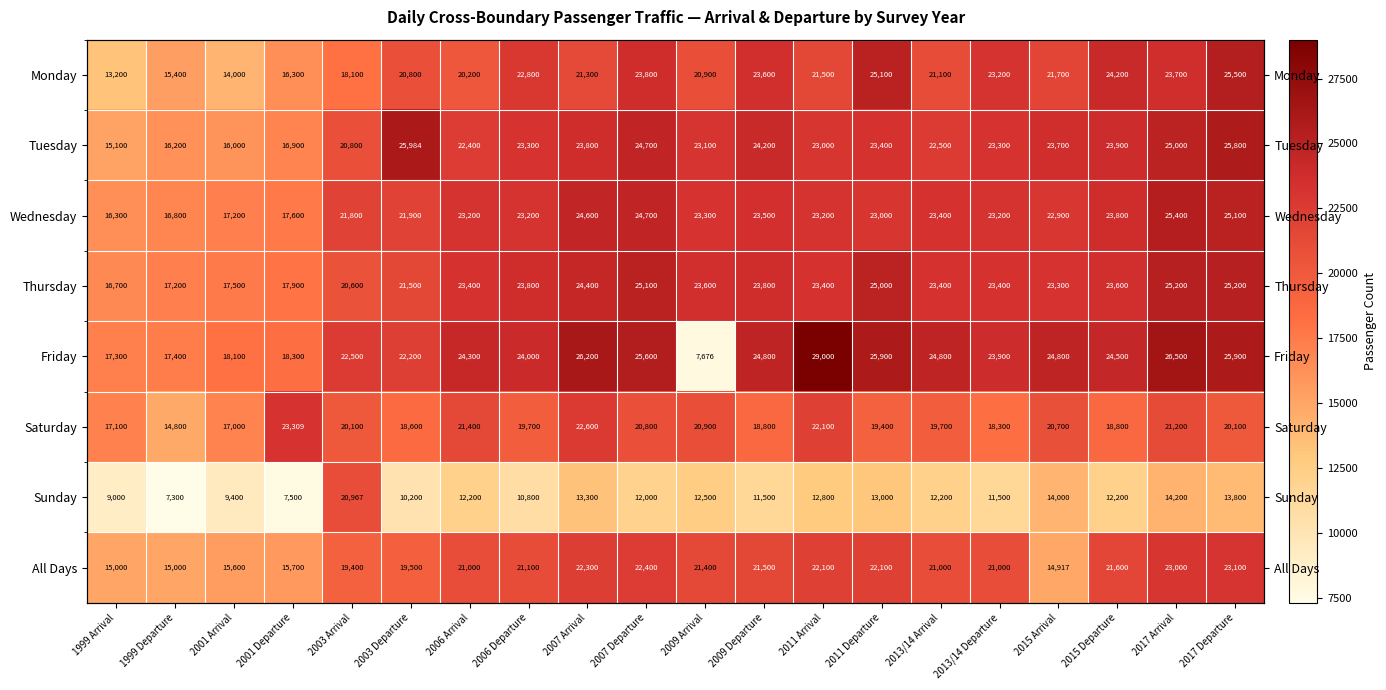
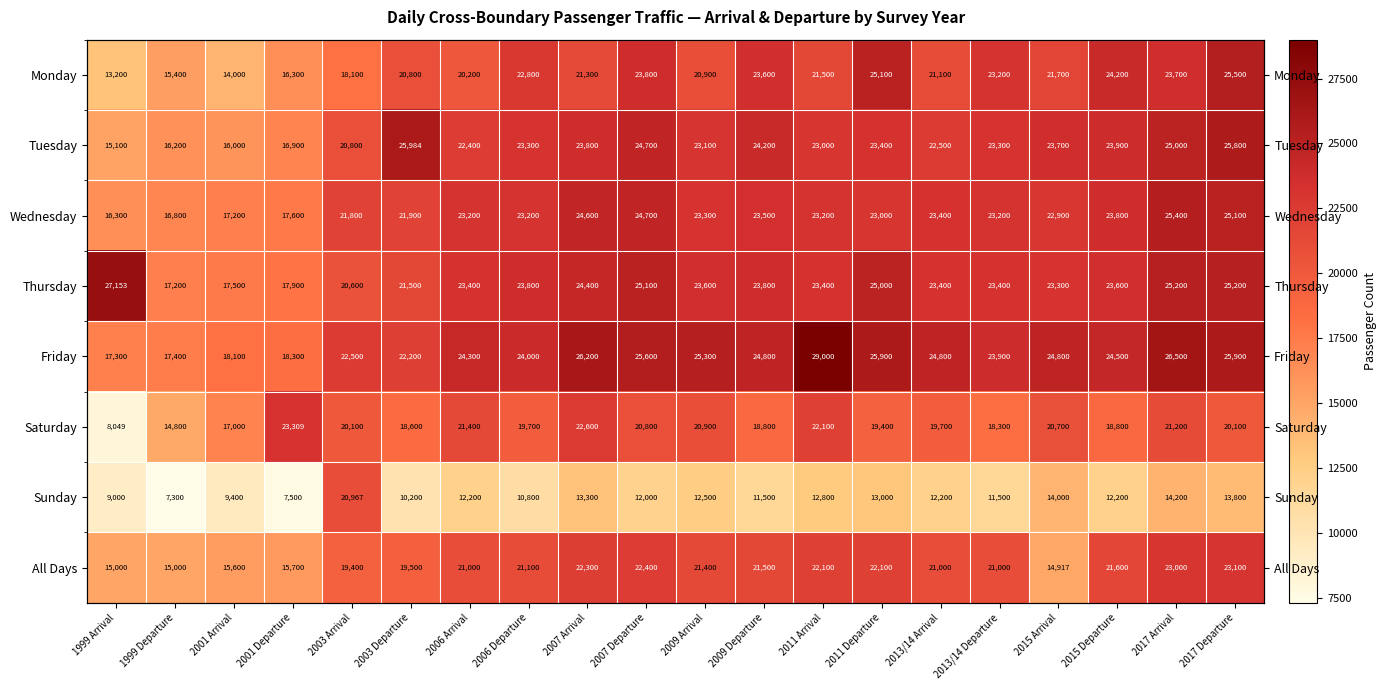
  {
    "Monday": {
      "1999 Arrival": "13,200",
      "1999 Departure": "15,400",
      "2001 Arrival": "14,000",
      "2001 Departure": "16,300",
      "2003 Arrival": "18,100",
      "2003 Departure": "20,800",
      "2006 Arrival": "20,200",
      "2006 Departure": "22,800",
      "2007 Arrival": "21,300",
      "2007 Departure": "23,800",
      "2009 Arrival": "20,900",
      "2009 Departure": "23,600",
      "2011 Arrival": "21,500",
      "2011 Departure": "25,100",
      "2013/14 Arrival": "21,100",
      "2013/14 Departure": "23,200",
      "2015 Arrival": "21,700",
      "2015 Departure": "24,200",
      "2017 Arrival": "23,700",
      "2017 Departure": "25,500"
    },
    "Tuesday": {
      "1999 Arrival": "15,100",
      "1999 Departure": "16,200",
      "2001 Arrival": "16,000",
      "2001 Departure": "16,900",
      "2003 Arrival": "20,800",
      "2003 Departure": "25,984",
      "2006 Arrival": "22,400",
      "2006 Departure": "23,300",
      "2007 Arrival": "23,800",
      "2007 Departure": "24,700",
      "2009 Arrival": "23,100",
      "2009 Departure": "24,200",
      "2011 Arrival": "23,000",
      "2011 Departure": "23,400",
      "2013/14 Arrival": "22,500",
      "2013/14 Departure": "23,300",
      "2015 Arrival": "23,700",
      "2015 Departure": "23,900",
      "2017 Arrival": "25,000",
      "2017 Departure": "25,800"
    },
    "Wednesday": {
      "1999 Arrival": "16,300",
      "1999 Departure": "16,800",
      "2001 Arrival": "17,200",
      "2001 Departure": "17,600",
      "2003 Arrival": "21,800",
      "2003 Departure": "21,900",
      "2006 Arrival": "23,200",
      "2006 Departure": "23,200",
      "2007 Arrival": "24,600",
      "2007 Departure": "24,700",
      "2009 Arrival": "23,300",
      "2009 Departure": "23,500",
      "2011 Arrival": "23,200",
      "2011 Departure": "23,000",
      "2013/14 Arrival": "23,400",
      "2013/14 Departure": "23,200",
      "2015 Arrival": "22,900",
      "2015 Departure": "23,800",
      "2017 Arrival": "25,400",
      "2017 Departure": "25,100"
    },
    "Thursday": {
-     "1999 Arrival": "16,700",
+     "1999 Arrival": "27,153",
      "1999 Departure": "17,200",
      "2001 Arrival": "17,500",
      "2001 Departure": "17,900",
      "2003 Arrival": "20,600",
      "2003 Departure": "21,500",
      "2006 Arrival": "23,400",
      "2006 Departure": "23,800",
      "2007 Arrival": "24,400",
      "2007 Departure": "25,100",
      "2009 Arrival": "23,600",
      "2009 Departure": "23,800",
      "2011 Arrival": "23,400",
      "2011 Departure": "25,000",
      "2013/14 Arrival": "23,400",
      "2013/14 Departure": "23,400",
      "2015 Arrival": "23,300",
      "2015 Departure": "23,600",
      "2017 Arrival": "25,200",
      "2017 Departure": "25,200"
    },
    "Friday": {
      "1999 Arrival": "17,300",
      "1999 Departure": "17,400",
      "2001 Arrival": "18,100",
      "2001 Departure": "18,300",
      "2003 Arrival": "22,500",
      "2003 Departure": "22,200",
      "2006 Arrival": "24,300",
      "2006 Departure": "24,000",
      "2007 Arrival": "26,200",
      "2007 Departure": "25,600",
-     "2009 Arrival": "7,676",
+     "2009 Arrival": "25,300",
      "2009 Departure": "24,800",
      "2011 Arrival": "29,000",
      "2011 Departure": "25,900",
      "2013/14 Arrival": "24,800",
      "2013/14 Departure": "23,900",
      "2015 Arrival": "24,800",
      "2015 Departure": "24,500",
      "2017 Arrival": "26,500",
      "2017 Departure": "25,900"
    },
    "Saturday": {
-     "1999 Arrival": "17,100",
+     "1999 Arrival": "8,049",
      "1999 Departure": "14,800",
      "2001 Arrival": "17,000",
      "2001 Departure": "23,309",
      "2003 Arrival": "20,100",
      "2003 Departure": "18,600",
      "2006 Arrival": "21,400",
      "2006 Departure": "19,700",
      "2007 Arrival": "22,600",
      "2007 Departure": "20,800",
      "2009 Arrival": "20,900",
      "2009 Departure": "18,800",
      "2011 Arrival": "22,100",
      "2011 Departure": "19,400",
      "2013/14 Arrival": "19,700",
      "2013/14 Departure": "18,300",
      "2015 Arrival": "20,700",
      "2015 Departure": "18,800",
      "2017 Arrival": "21,200",
      "2017 Departure": "20,100"
    },
    "Sunday": {
      "1999 Arrival": "9,000",
      "1999 Departure": "7,300",
      "2001 Arrival": "9,400",
      "2001 Departure": "7,500",
      "2003 Arrival": "20,967",
      "2003 Departure": "10,200",
      "2006 Arrival": "12,200",
      "2006 Departure": "10,800",
      "2007 Arrival": "13,300",
      "2007 Departure": "12,000",
      "2009 Arrival": "12,500",
      "2009 Departure": "11,500",
      "2011 Arrival": "12,800",
      "2011 Departure": "13,000",
      "2013/14 Arrival": "12,200",
      "2013/14 Departure": "11,500",
      "2015 Arrival": "14,000",
      "2015 Departure": "12,200",
      "2017 Arrival": "14,200",
      "2017 Departure": "13,800"
    },
    "All Days": {
      "1999 Arrival": "15,000",
      "1999 Departure": "15,000",
      "2001 Arrival": "15,600",
      "2001 Departure": "15,700",
      "2003 Arrival": "19,400",
      "2003 Departure": "19,500",
      "2006 Arrival": "21,000",
      "2006 Departure": "21,100",
      "2007 Arrival": "22,300",
      "2007 Departure": "22,400",
      "2009 Arrival": "21,400",
      "2009 Departure": "21,500",
      "2011 Arrival": "22,100",
      "2011 Departure": "22,100",
      "2013/14 Arrival": "21,000",
      "2013/14 Departure": "21,000",
      "2015 Arrival": "14,917",
      "2015 Departure": "21,600",
      "2017 Arrival": "23,000",
      "2017 Departure": "23,100"
    }
  }
